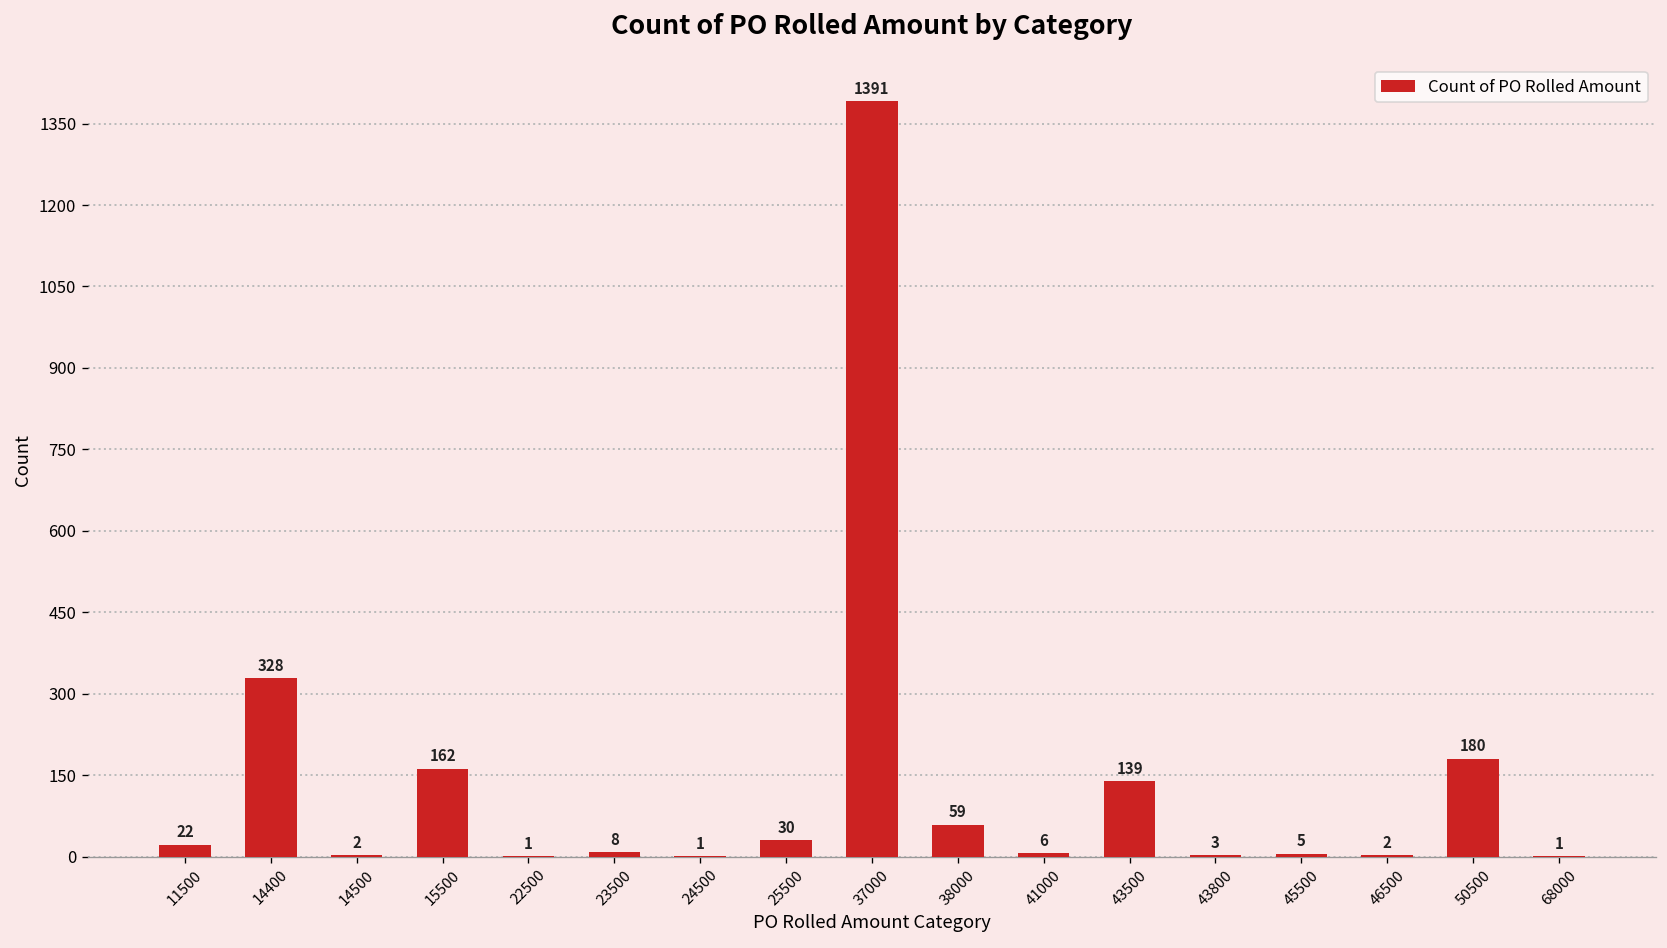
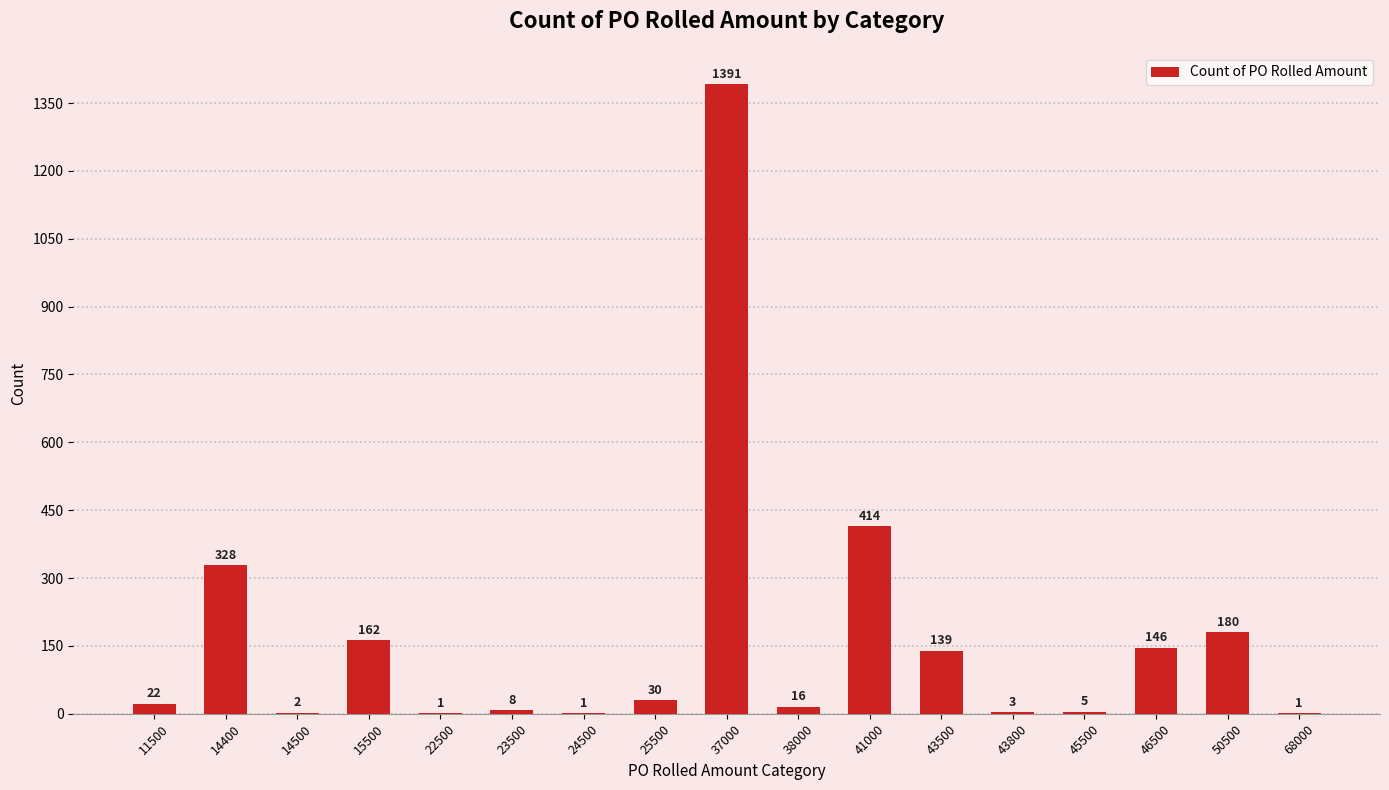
  {
    "11500": 22,
    "14400": 328,
    "14500": 2,
    "15500": 162,
    "22500": 1,
    "23500": 8,
    "24500": 1,
    "25500": 30,
    "37000": 1391,
-   "38000": 59,
-   "41000": 6,
+   "38000": 16,
+   "41000": 414,
    "43500": 139,
    "43800": 3,
    "45500": 5,
-   "46500": 2,
+   "46500": 146,
    "50500": 180,
    "68000": 1
  }
